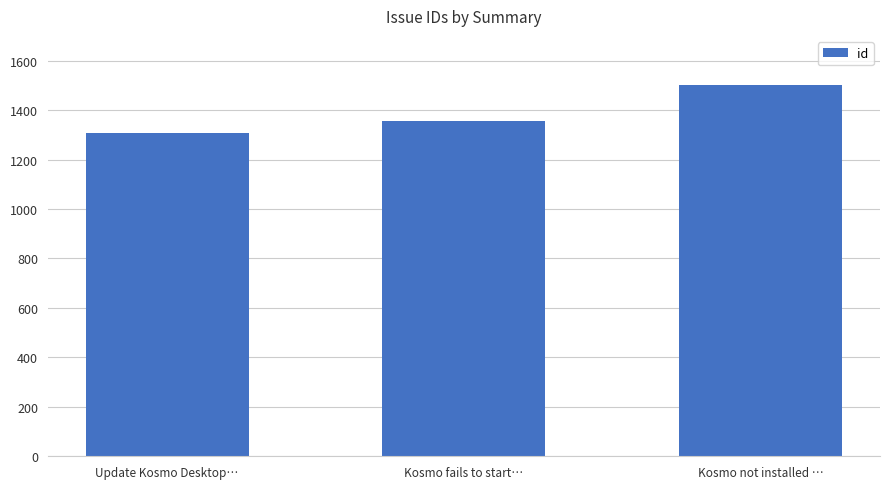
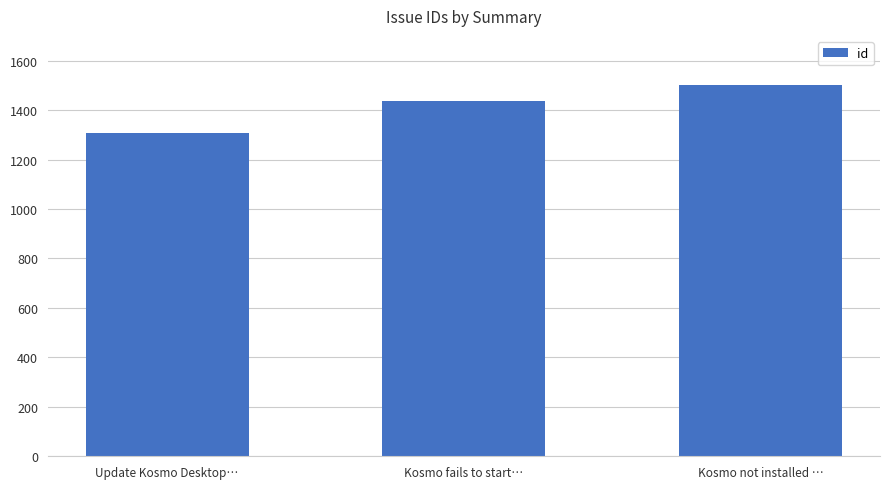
  {
    "Update Kosmo Desktop…": 1310,
-   "Kosmo fails to start…": 1360,
+   "Kosmo fails to start…": 1440,
    "Kosmo not installed …": 1500
  }
